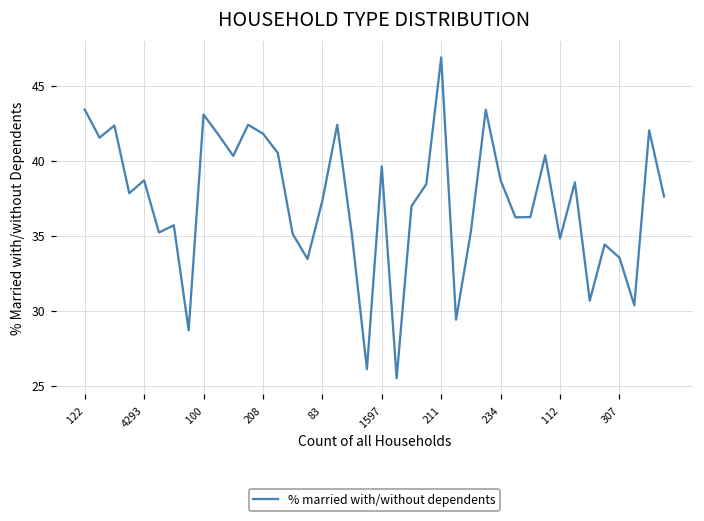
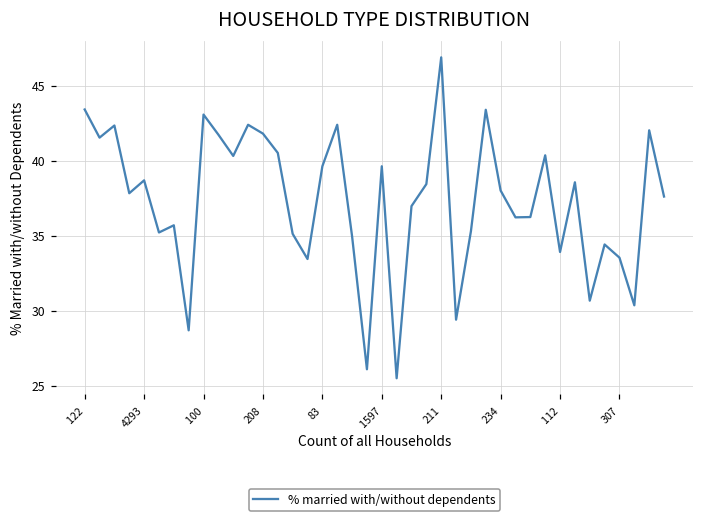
  {
    "122": 43.4,
    "4293": 38.7,
    "100": 43.1,
    "208": 41.8,
-   "83": 37.4,
+   "83": 39.7,
    "1597": 39.7,
    "211": 46.9,
-   "234": 38.7,
-   "112": 34.8,
+   "234": 38.0,
+   "112": 33.9,
    "307": 33.6
  }
